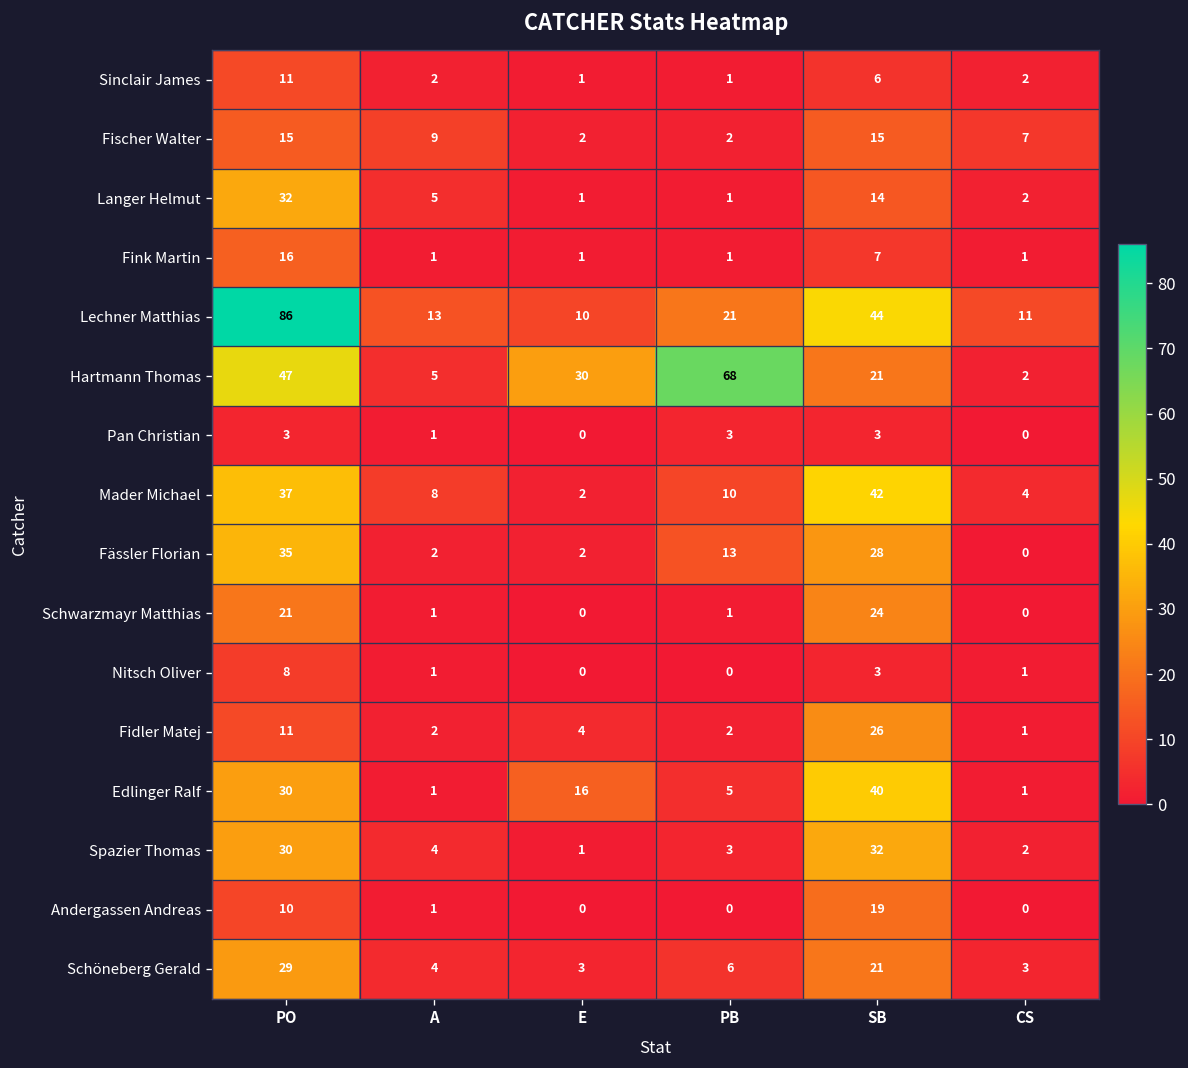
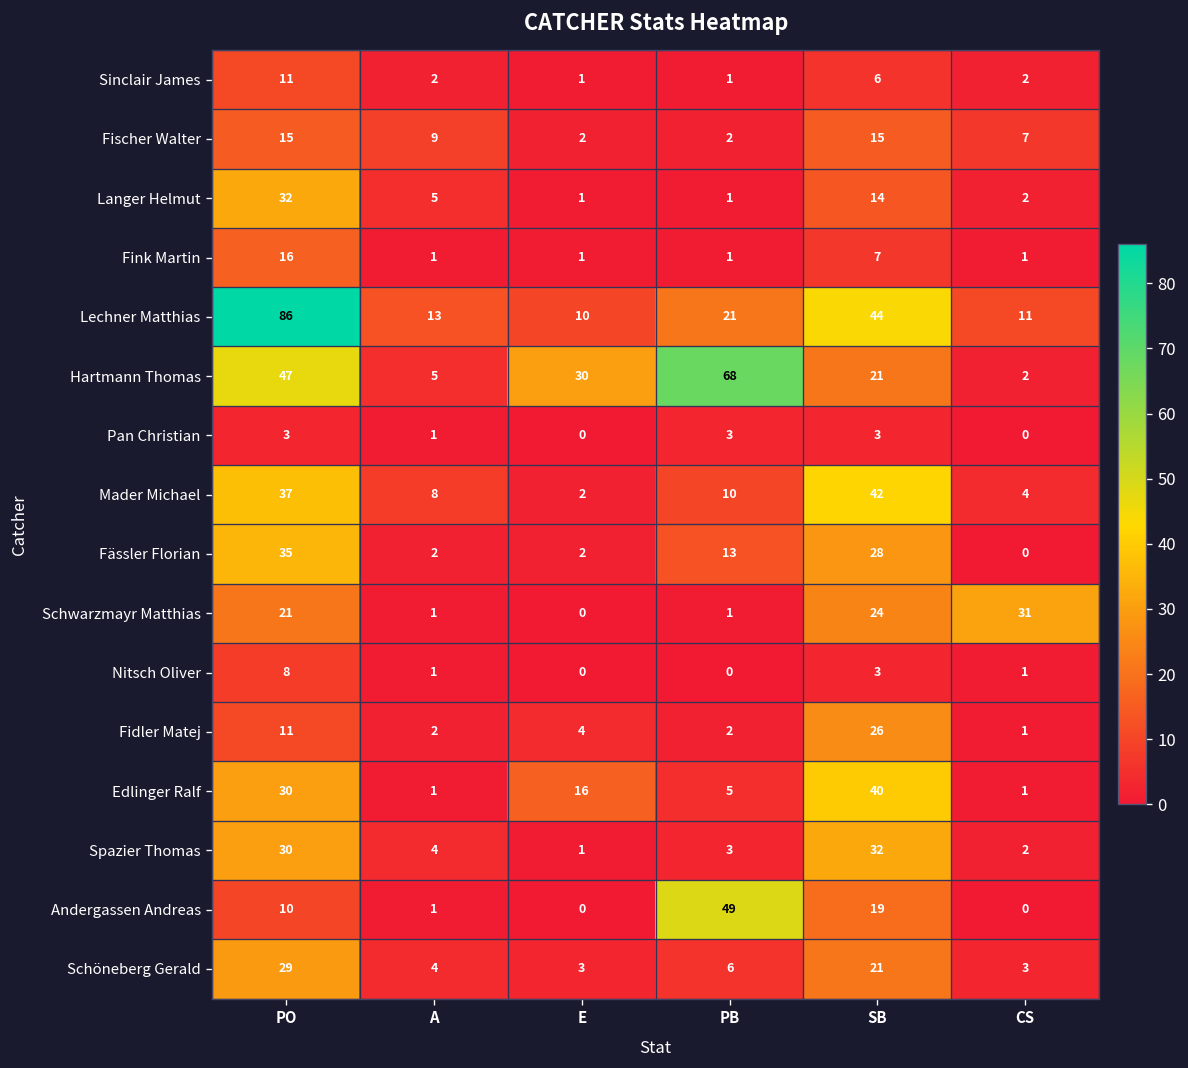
  {
    "Sinclair James": {
      "PO": 11,
      "A": 2,
      "E": 1,
      "PB": 1,
      "SB": 6,
      "CS": 2
    },
    "Fischer Walter": {
      "PO": 15,
      "A": 9,
      "E": 2,
      "PB": 2,
      "SB": 15,
      "CS": 7
    },
    "Langer Helmut": {
      "PO": 32,
      "A": 5,
      "E": 1,
      "PB": 1,
      "SB": 14,
      "CS": 2
    },
    "Fink Martin": {
      "PO": 16,
      "A": 1,
      "E": 1,
      "PB": 1,
      "SB": 7,
      "CS": 1
    },
    "Lechner Matthias": {
      "PO": 86,
      "A": 13,
      "E": 10,
      "PB": 21,
      "SB": 44,
      "CS": 11
    },
    "Hartmann Thomas": {
      "PO": 47,
      "A": 5,
      "E": 30,
      "PB": 68,
      "SB": 21,
      "CS": 2
    },
    "Pan Christian": {
      "PO": 3,
      "A": 1,
      "E": 0,
      "PB": 3,
      "SB": 3,
      "CS": 0
    },
    "Mader Michael": {
      "PO": 37,
      "A": 8,
      "E": 2,
      "PB": 10,
      "SB": 42,
      "CS": 4
    },
    "Fässler Florian": {
      "PO": 35,
      "A": 2,
      "E": 2,
      "PB": 13,
      "SB": 28,
      "CS": 0
    },
    "Schwarzmayr Matthias": {
      "PO": 21,
      "A": 1,
      "E": 0,
      "PB": 1,
      "SB": 24,
-     "CS": 0
+     "CS": 31
    },
    "Nitsch Oliver": {
      "PO": 8,
      "A": 1,
      "E": 0,
      "PB": 0,
      "SB": 3,
      "CS": 1
    },
    "Fidler Matej": {
      "PO": 11,
      "A": 2,
      "E": 4,
      "PB": 2,
      "SB": 26,
      "CS": 1
    },
    "Edlinger Ralf": {
      "PO": 30,
      "A": 1,
      "E": 16,
      "PB": 5,
      "SB": 40,
      "CS": 1
    },
    "Spazier Thomas": {
      "PO": 30,
      "A": 4,
      "E": 1,
      "PB": 3,
      "SB": 32,
      "CS": 2
    },
    "Andergassen Andreas": {
      "PO": 10,
      "A": 1,
      "E": 0,
-     "PB": 0,
+     "PB": 49,
      "SB": 19,
      "CS": 0
    },
    "Schöneberg Gerald": {
      "PO": 29,
      "A": 4,
      "E": 3,
      "PB": 6,
      "SB": 21,
      "CS": 3
    }
  }
